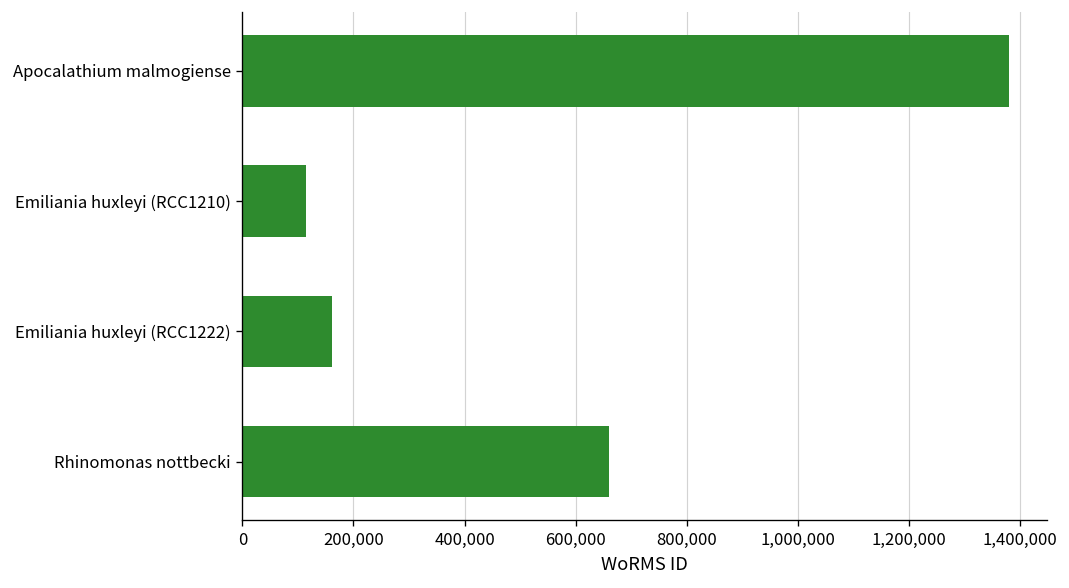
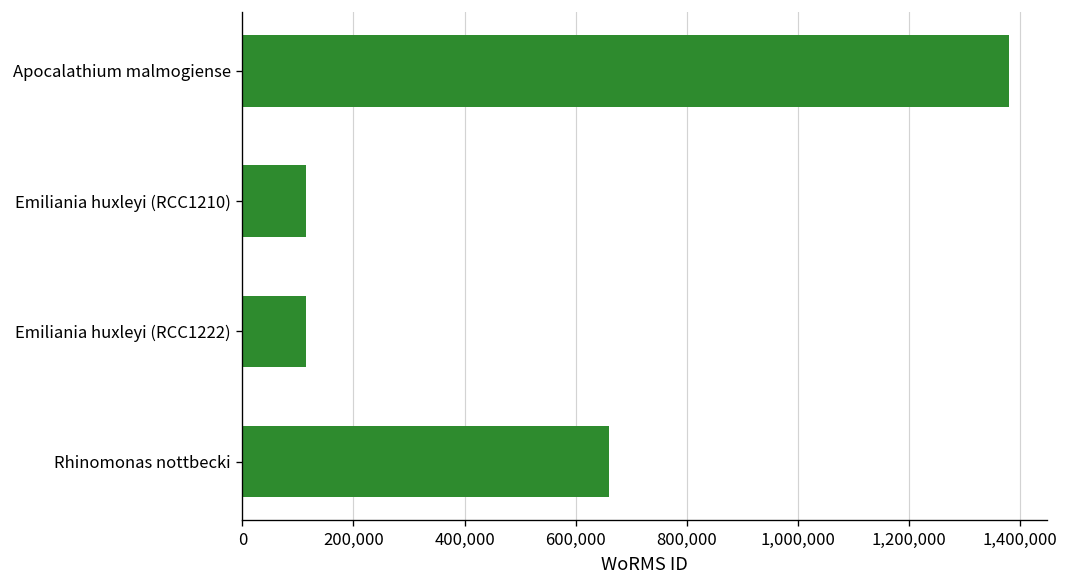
  {
    "Apocalathium malmogiense": "1,380,000",
    "Emiliania huxleyi (RCC1210)": "120,000",
-   "Emiliania huxleyi (RCC1222)": "160,000",
+   "Emiliania huxleyi (RCC1222)": "120,000",
    "Rhinomonas nottbecki": "660,000"
  }
